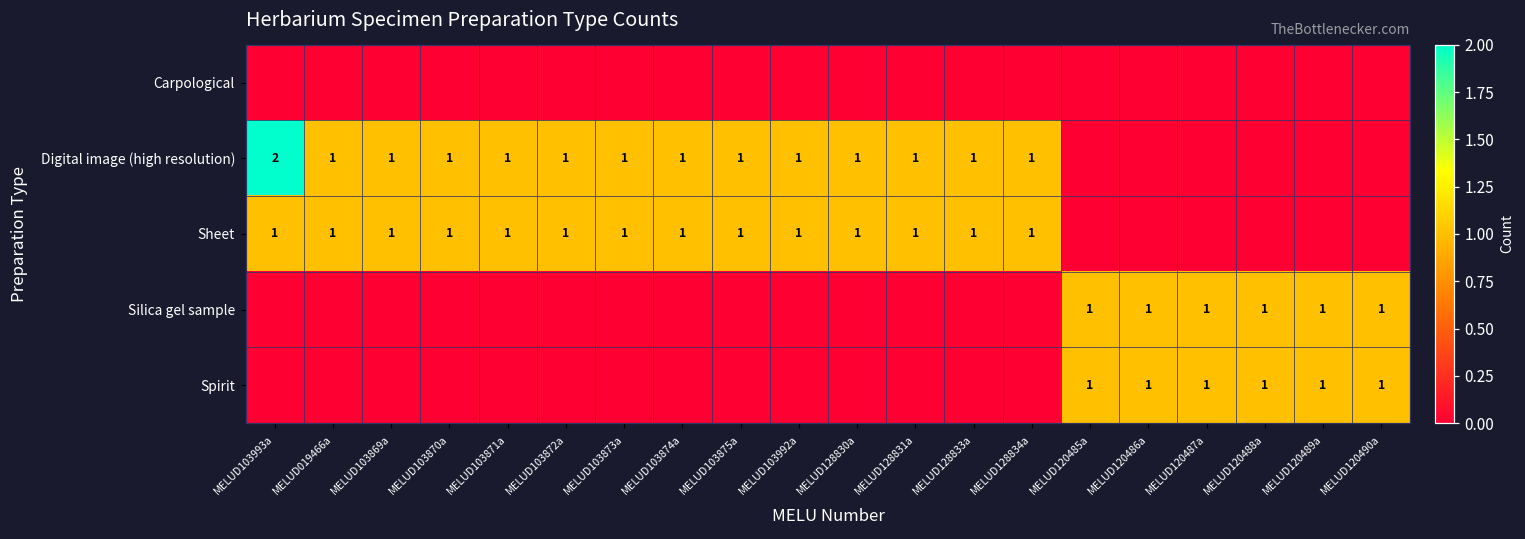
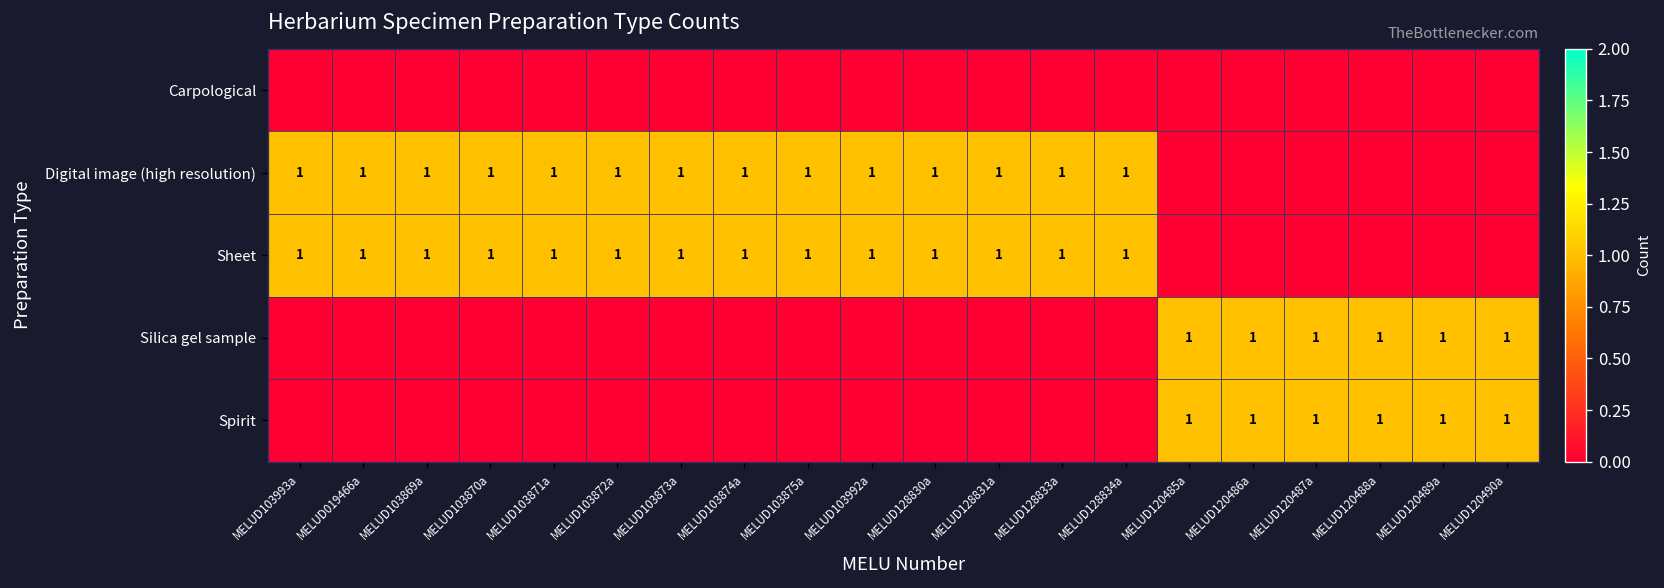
  {
    "Digital image (high resolution)": {
-     "MELUD103993a": 2,
+     "MELUD103993a": 1,
      "MELUD019466a": 1,
      "MELUD103869a": 1,
      "MELUD103870a": 1,
      "MELUD103871a": 1,
      "MELUD103872a": 1,
      "MELUD103873a": 1,
      "MELUD103874a": 1,
      "MELUD103875a": 1,
      "MELUD103992a": 1,
      "MELUD128830a": 1,
      "MELUD128831a": 1,
      "MELUD128833a": 1,
      "MELUD128834a": 1
    },
    "Sheet": {
      "MELUD103993a": 1,
      "MELUD019466a": 1,
      "MELUD103869a": 1,
      "MELUD103870a": 1,
      "MELUD103871a": 1,
      "MELUD103872a": 1,
      "MELUD103873a": 1,
      "MELUD103874a": 1,
      "MELUD103875a": 1,
      "MELUD103992a": 1,
      "MELUD128830a": 1,
      "MELUD128831a": 1,
      "MELUD128833a": 1,
      "MELUD128834a": 1
    },
    "Silica gel sample": {
      "MELUD120485a": 1,
      "MELUD120486a": 1,
      "MELUD120487a": 1,
      "MELUD120488a": 1,
      "MELUD120489a": 1,
      "MELUD120490a": 1
    },
    "Spirit": {
      "MELUD120485a": 1,
      "MELUD120486a": 1,
      "MELUD120487a": 1,
      "MELUD120488a": 1,
      "MELUD120489a": 1,
      "MELUD120490a": 1
    }
  }
